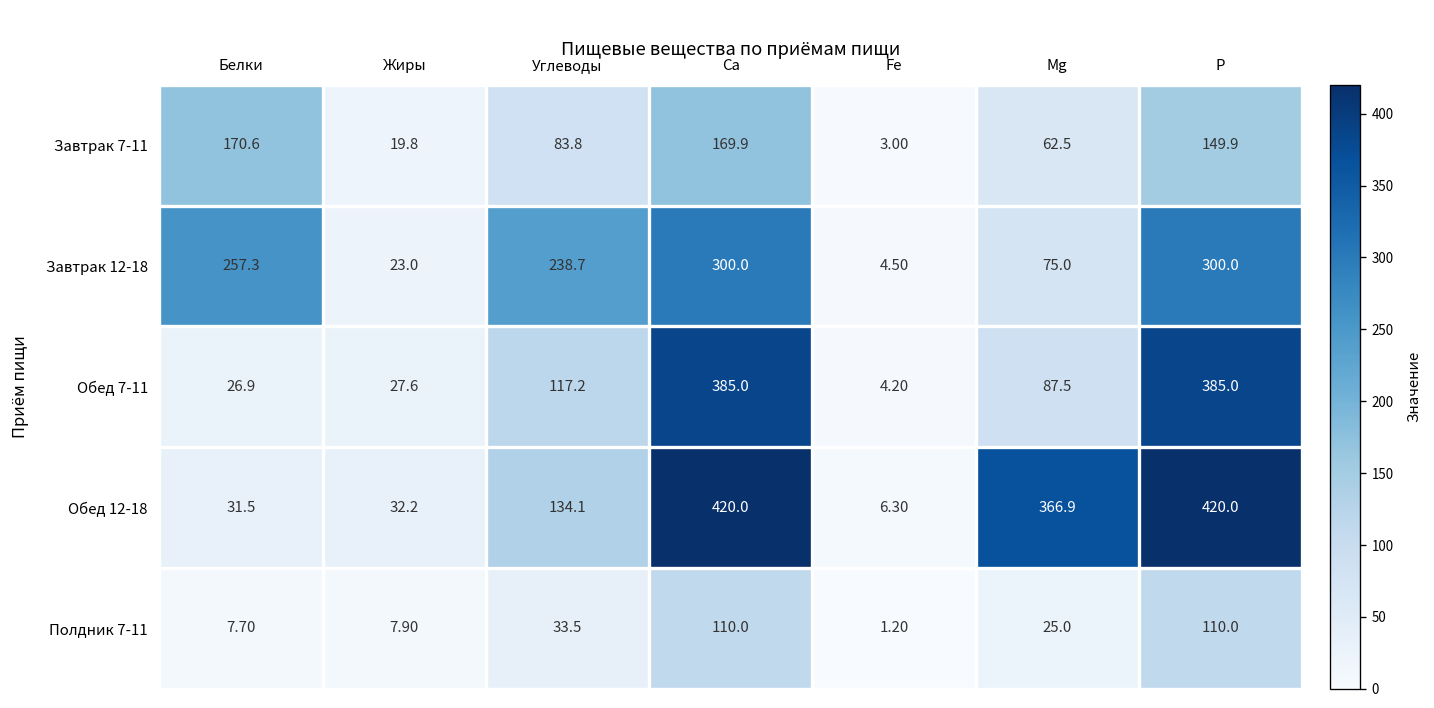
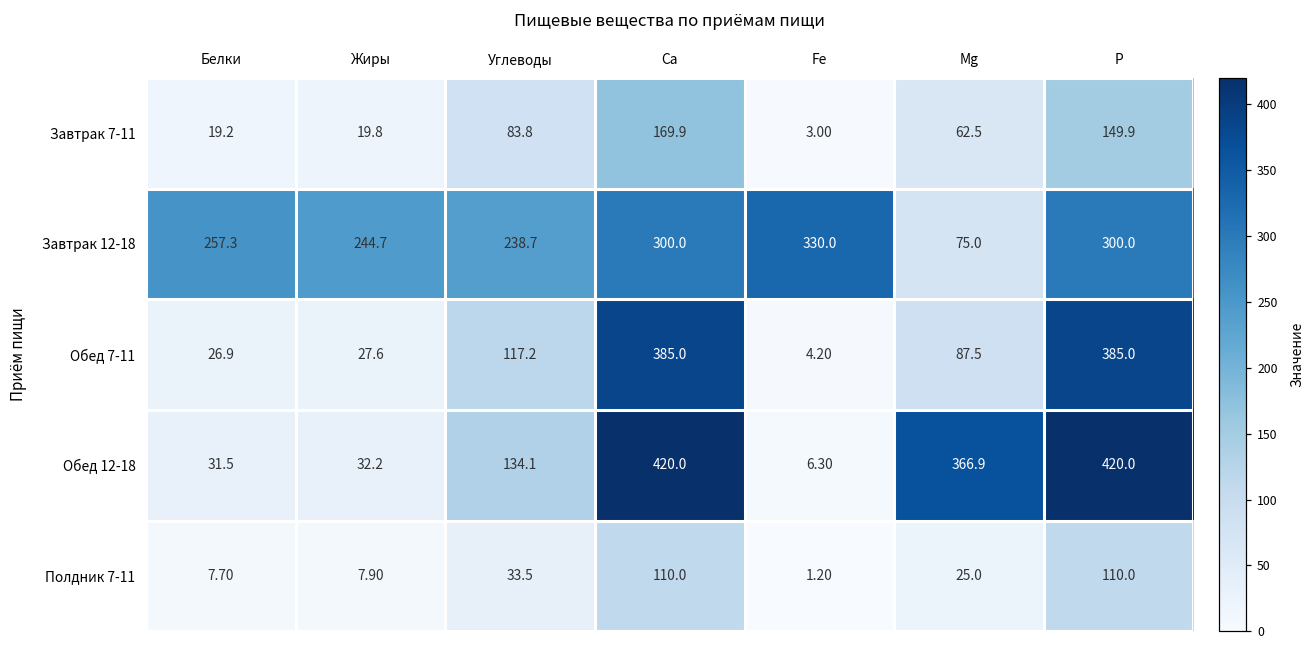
  {
    "Завтрак 7-11": {
-     "Белки": 170.6,
+     "Белки": 19.2,
      "Жиры": 19.8,
      "Углеводы": 83.8,
      "Ca": 169.9,
      "Fe": 3.00,
      "Mg": 62.5,
      "P": 149.9
    },
    "Завтрак 12-18": {
      "Белки": 257.3,
-     "Жиры": 23.0,
+     "Жиры": 244.7,
      "Углеводы": 238.7,
      "Ca": 300.0,
-     "Fe": 4.50,
+     "Fe": 330.0,
      "Mg": 75.0,
      "P": 300.0
    },
    "Обед 7-11": {
      "Белки": 26.9,
      "Жиры": 27.6,
      "Углеводы": 117.2,
      "Ca": 385.0,
      "Fe": 4.20,
      "Mg": 87.5,
      "P": 385.0
    },
    "Обед 12-18": {
      "Белки": 31.5,
      "Жиры": 32.2,
      "Углеводы": 134.1,
      "Ca": 420.0,
      "Fe": 6.30,
      "Mg": 366.9,
      "P": 420.0
    },
    "Полдник 7-11": {
      "Белки": 7.70,
      "Жиры": 7.90,
      "Углеводы": 33.5,
      "Ca": 110.0,
      "Fe": 1.20,
      "Mg": 25.0,
      "P": 110.0
    }
  }
